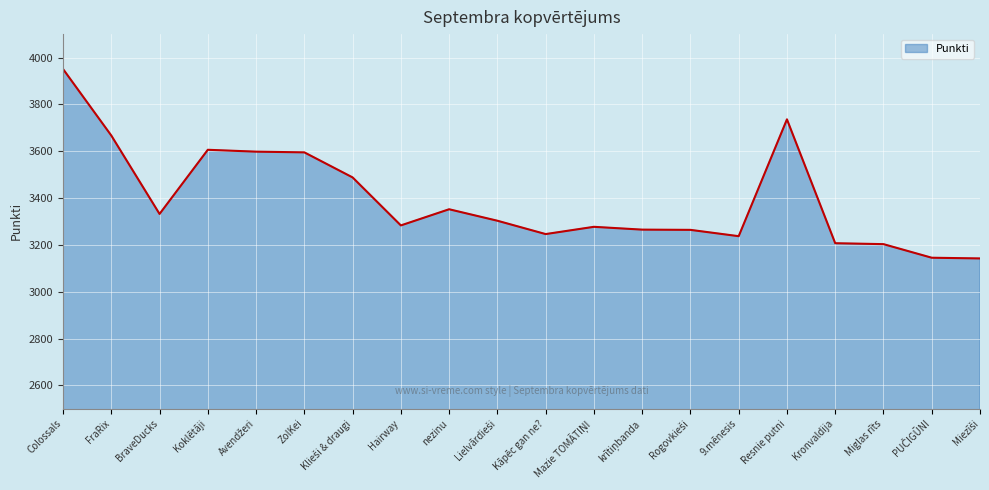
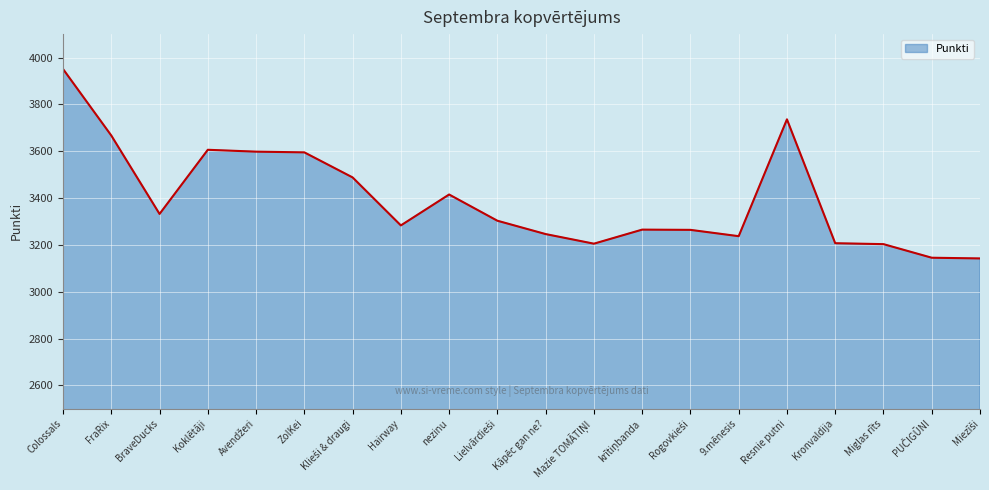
  {
    "Colossals": 3950,
    "FraRix": 3670,
    "BraveDucks": 3330,
    "Koklētāji": 3610,
    "Avendžeri": 3600,
    "ZolKei": 3600,
    "Klieši & draugi": 3490,
    "Hairway": 3280,
-   "nezinu": 3350,
+   "nezinu": 3420,
    "Lielvārdieši": 3300,
    "Kāpēc gan ne?": 3250,
-   "Mazie TOMĀTIŅI": 3280,
+   "Mazie TOMĀTIŅI": 3210,
    "krītiņbanda": 3270,
    "Rogovkieši": 3260,
    "9.mēnesis": 3240,
    "Resnie putni": 3740,
    "Kronvaldija": 3210,
    "Miglas rīts": 3200,
    "PUČIGŪNI": 3150,
    "Miezīši": 3140
  }
